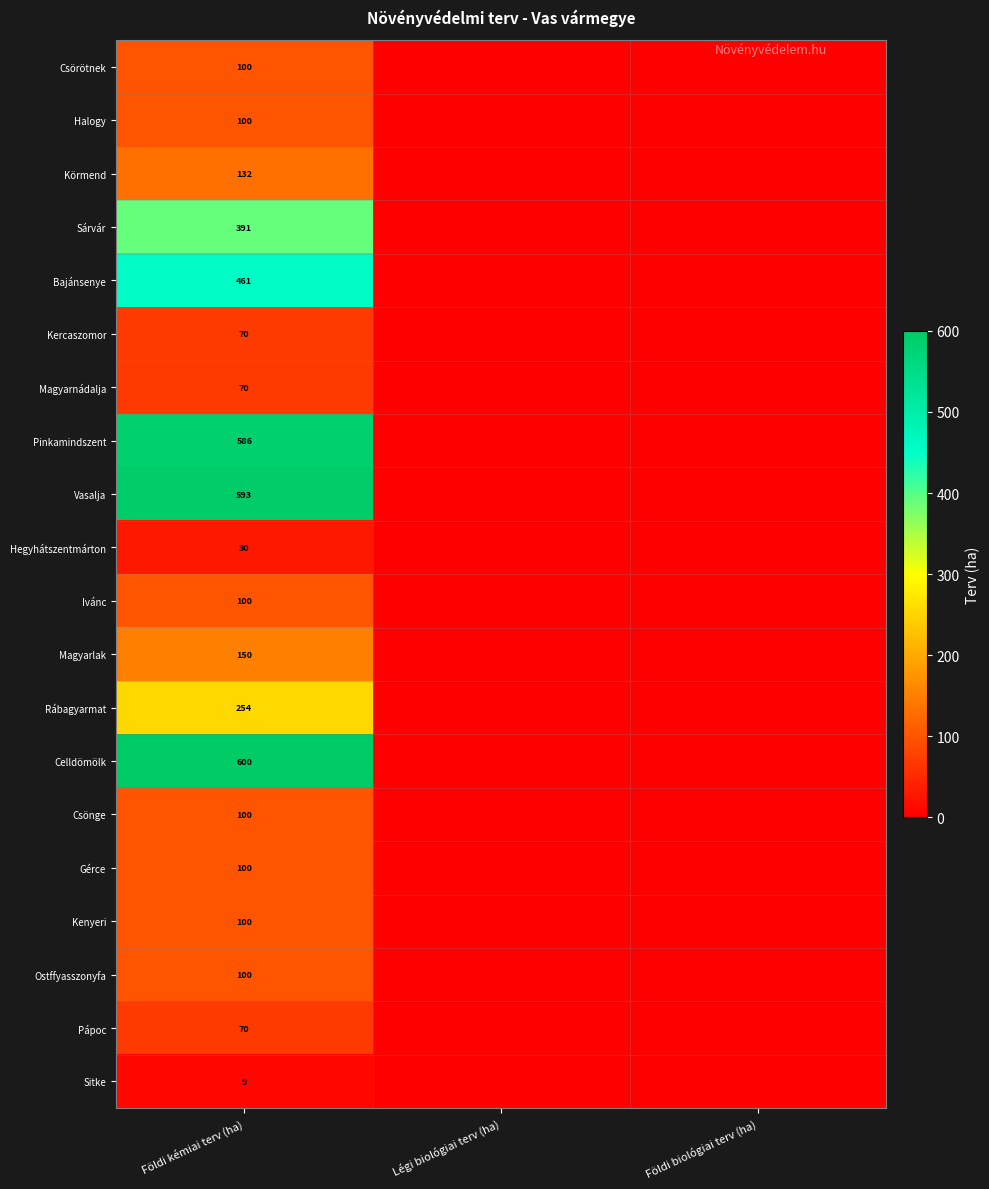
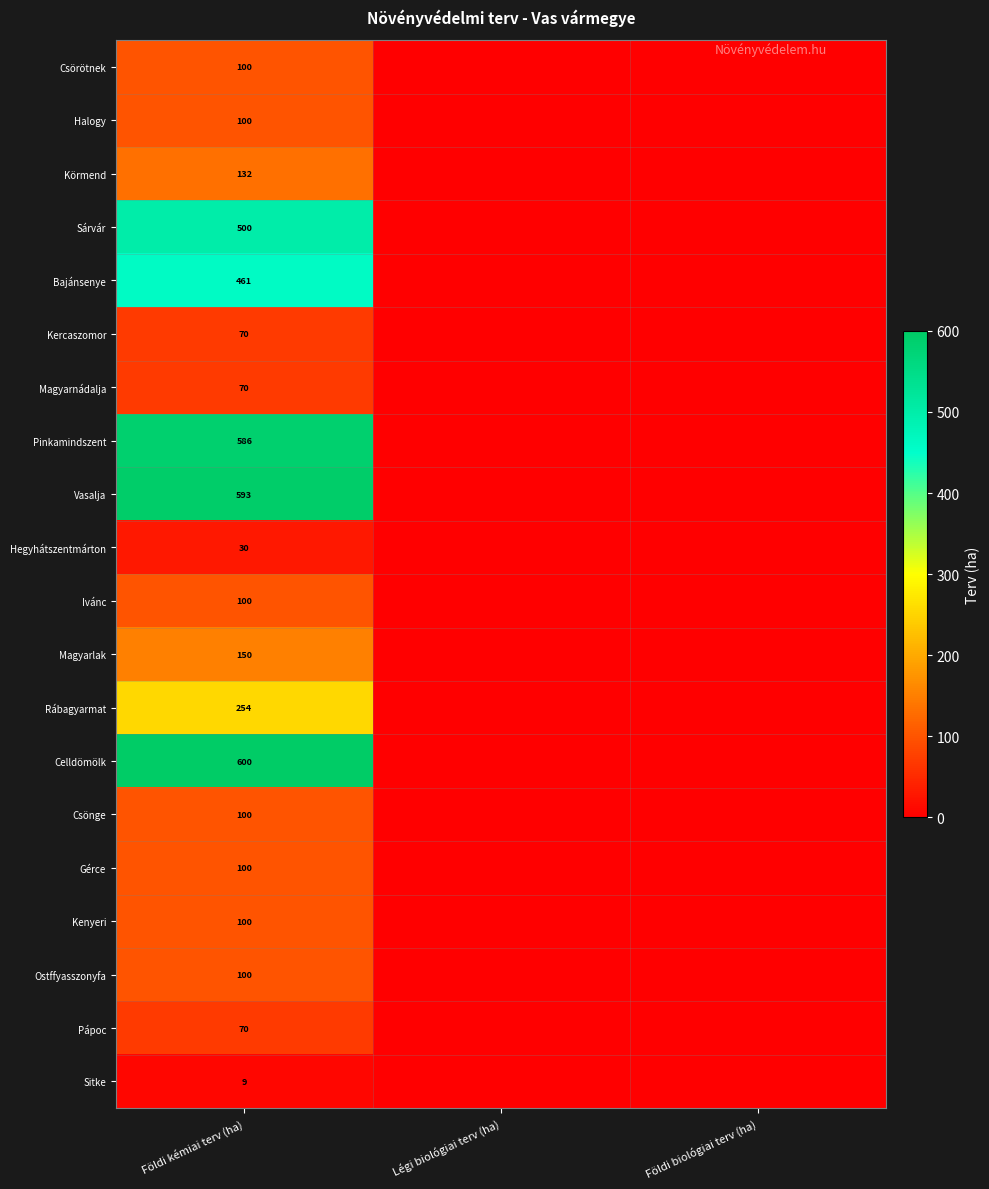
  {
    "Csörötnek": {
      "Földi kémiai terv (ha)": 100
    },
    "Halogy": {
      "Földi kémiai terv (ha)": 100
    },
    "Körmend": {
      "Földi kémiai terv (ha)": 132
    },
    "Sárvár": {
-     "Földi kémiai terv (ha)": 391
+     "Földi kémiai terv (ha)": 500
    },
    "Bajánsenye": {
      "Földi kémiai terv (ha)": 461
    },
    "Kercaszomor": {
      "Földi kémiai terv (ha)": 70
    },
    "Magyarnádalja": {
      "Földi kémiai terv (ha)": 70
    },
    "Pinkamindszent": {
      "Földi kémiai terv (ha)": 586
    },
    "Vasalja": {
      "Földi kémiai terv (ha)": 593
    },
    "Hegyhátszentmárton": {
      "Földi kémiai terv (ha)": 30
    },
    "Ivánc": {
      "Földi kémiai terv (ha)": 100
    },
    "Magyarlak": {
      "Földi kémiai terv (ha)": 150
    },
    "Rábagyarmat": {
      "Földi kémiai terv (ha)": 254
    },
    "Celldömölk": {
      "Földi kémiai terv (ha)": 600
    },
    "Csönge": {
      "Földi kémiai terv (ha)": 100
    },
    "Gérce": {
      "Földi kémiai terv (ha)": 100
    },
    "Kenyeri": {
      "Földi kémiai terv (ha)": 100
    },
    "Ostffyasszonyfa": {
      "Földi kémiai terv (ha)": 100
    },
    "Pápoc": {
      "Földi kémiai terv (ha)": 70
    },
    "Sitke": {
      "Földi kémiai terv (ha)": 9
    }
  }
